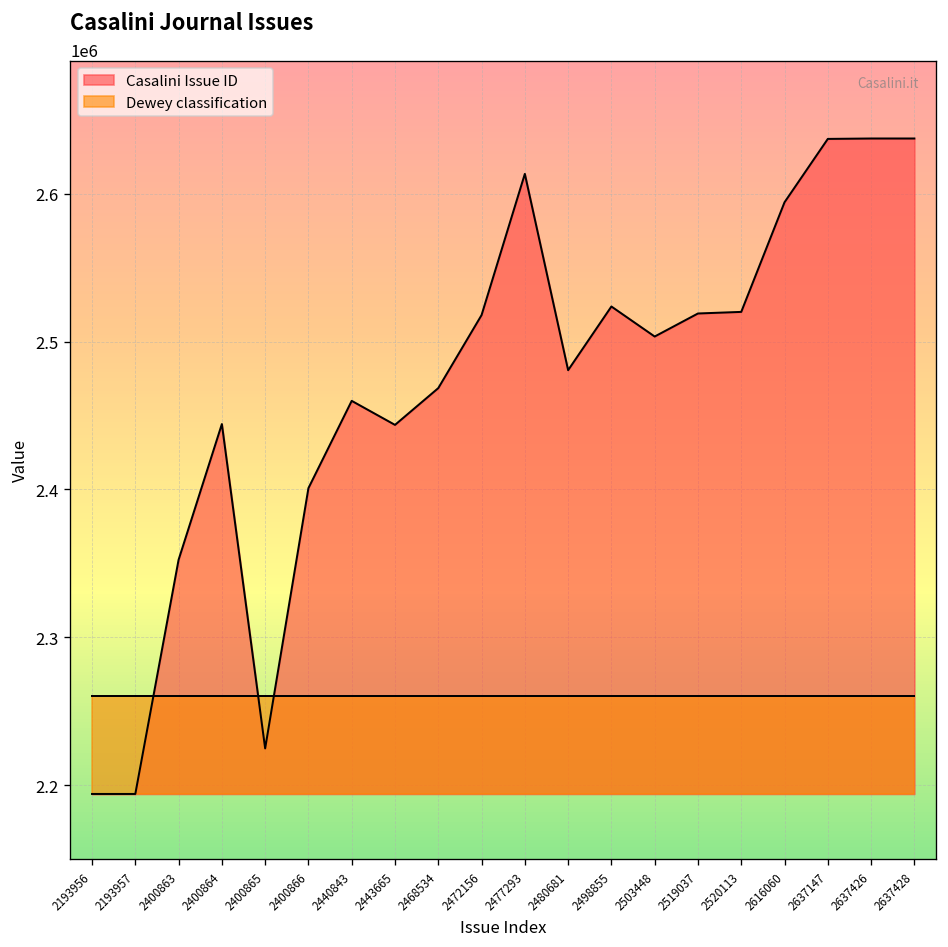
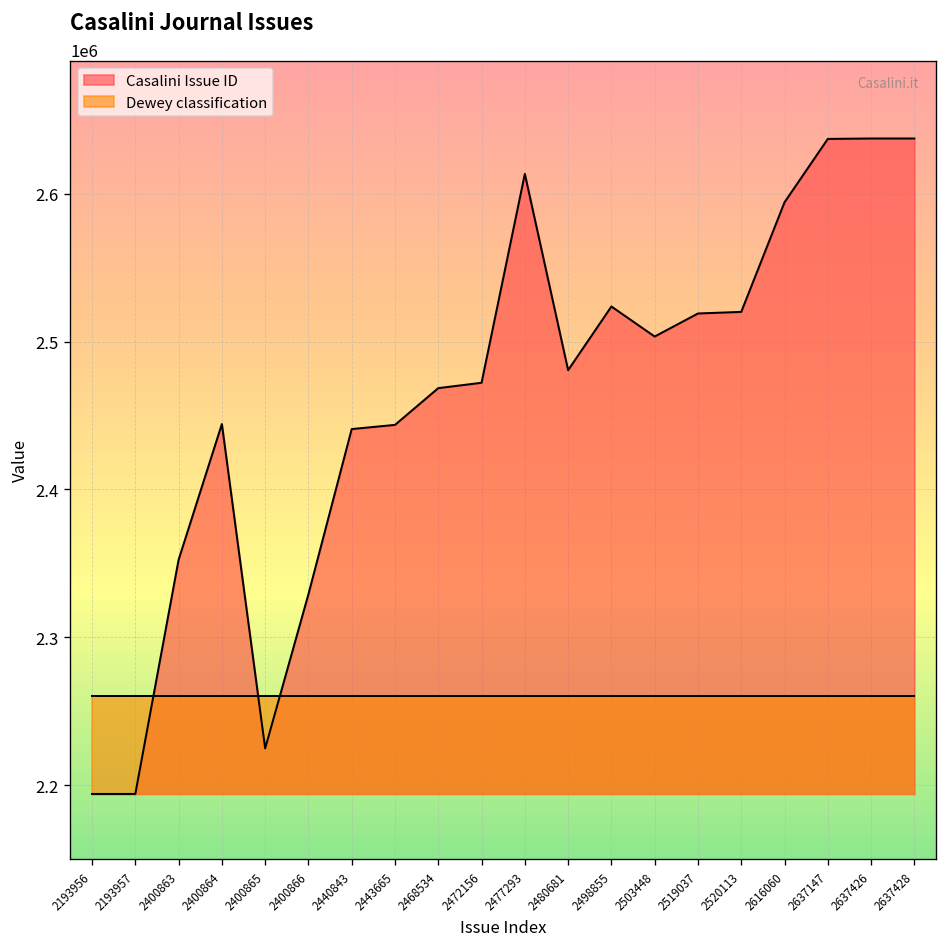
  {
    "Casalini Issue ID": {
      "2193956": 2194000,
      "2193957": 2194000,
      "2400863": 2352000,
      "2400864": 2444000,
      "2400865": 2225000,
-     "2400866": 2401000,
-     "2440843": 2460000,
+     "2400866": 2329000,
+     "2440843": 2441000,
      "2443665": 2444000,
      "2468534": 2469000,
-     "2472156": 2518000,
+     "2472156": 2472000,
      "2477293": 2613000,
      "2480681": 2481000,
      "2498855": 2524000,
      "2503448": 2503000,
      "2519037": 2519000,
      "2520113": 2520000,
      "2616060": 2594000,
      "2637147": 2637000,
      "2637426": 2637000,
      "2637428": 2637000
    },
    "Dewey classification": {
      "2193956": 2260000,
      "2193957": 2260000,
      "2400863": 2260000,
      "2400864": 2260000,
      "2400865": 2260000,
      "2400866": 2260000,
      "2440843": 2260000,
      "2443665": 2260000,
      "2468534": 2260000,
      "2472156": 2260000,
      "2477293": 2260000,
      "2480681": 2260000,
      "2498855": 2260000,
      "2503448": 2260000,
      "2519037": 2260000,
      "2520113": 2260000,
      "2616060": 2260000,
      "2637147": 2260000,
      "2637426": 2260000,
      "2637428": 2260000
    }
  }
